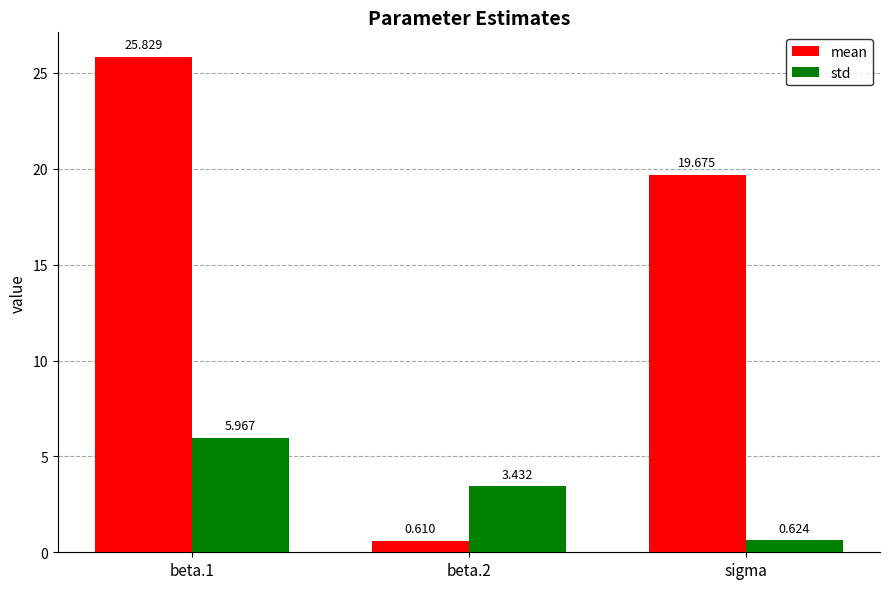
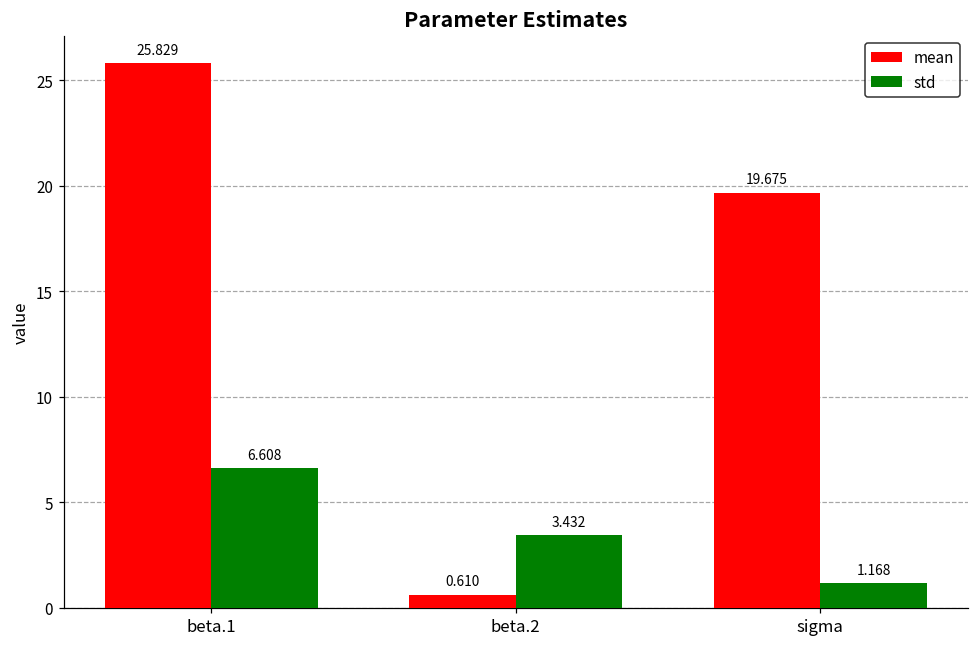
  {
    "mean": {
      "beta.1": 25.829,
      "beta.2": 0.610,
      "sigma": 19.675
    },
    "std": {
-     "beta.1": 5.967,
+     "beta.1": 6.608,
      "beta.2": 3.432,
-     "sigma": 0.624
+     "sigma": 1.168
    }
  }
